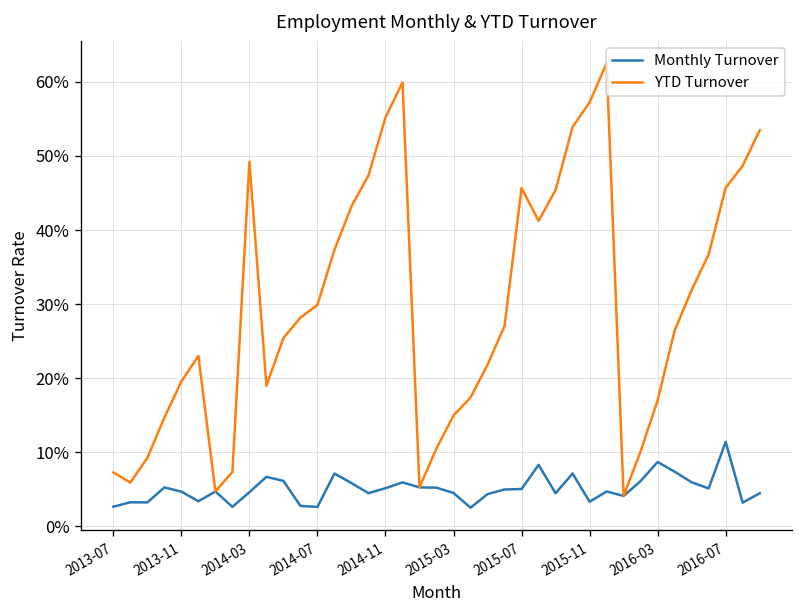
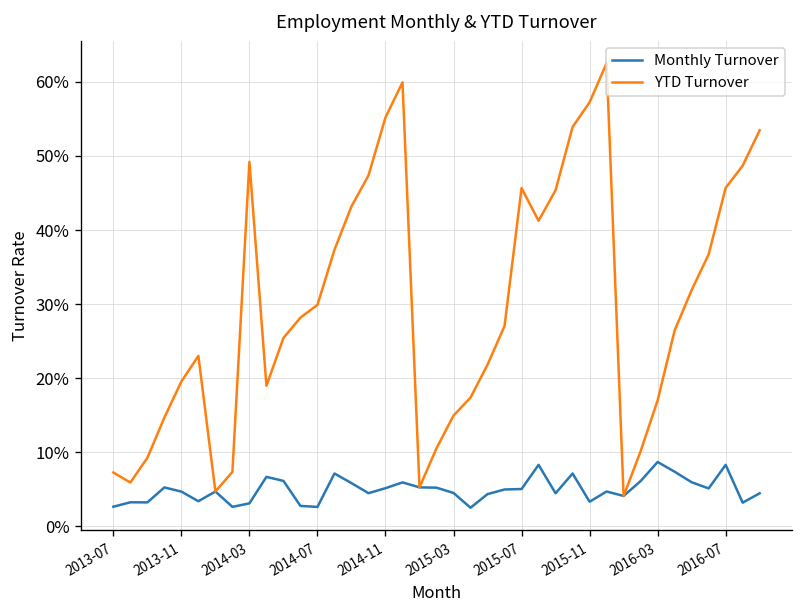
  {
    "Monthly Turnover": {
      "2013-07": "3%",
      "2013-11": "5%",
-     "2014-03": "5%",
+     "2014-03": "3%",
      "2014-07": "3%",
      "2014-11": "5%",
      "2015-03": "5%",
      "2015-07": "5%",
      "2015-11": "3%",
      "2016-03": "9%",
-     "2016-07": "11%"
+     "2016-07": "8%"
    },
    "YTD Turnover": {
      "2013-07": "7%",
      "2013-11": "20%",
      "2014-03": "49%",
      "2014-07": "30%",
      "2014-11": "55%",
      "2015-03": "15%",
      "2015-07": "46%",
      "2015-11": "57%",
      "2016-03": "17%",
      "2016-07": "46%"
    }
  }
